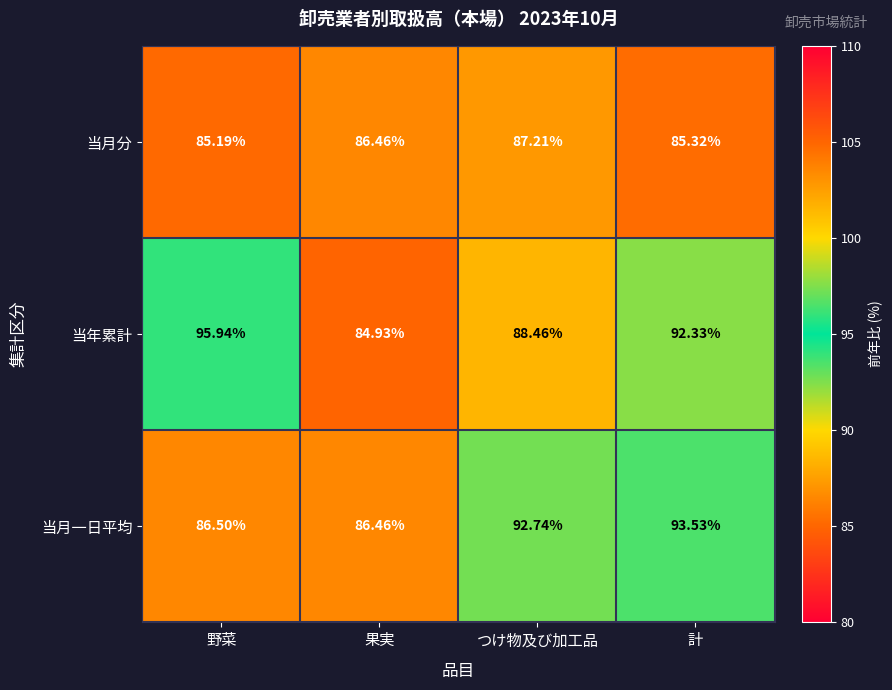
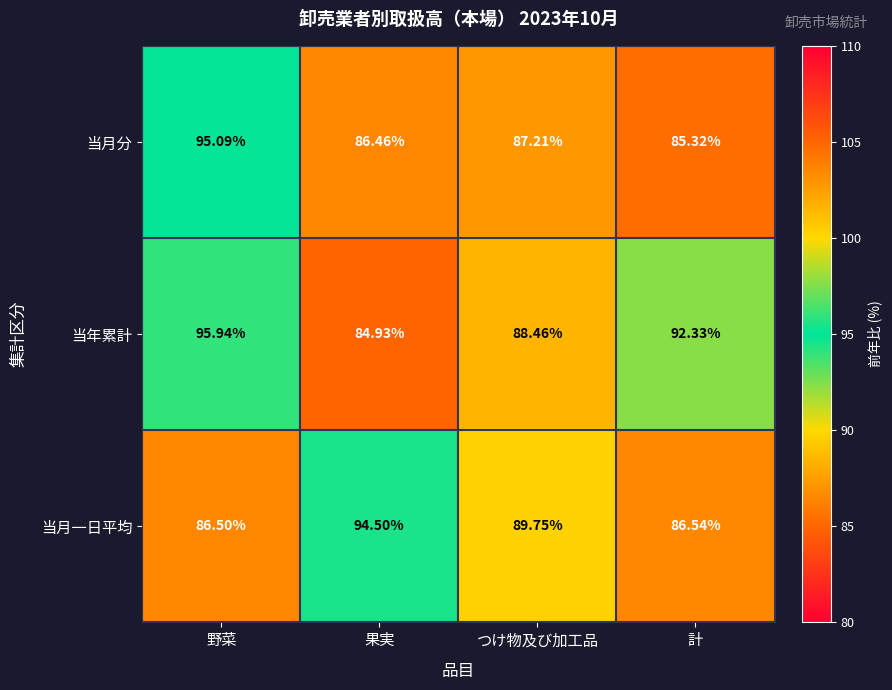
  {
    "当月分": {
-     "野菜": "85.19%",
+     "野菜": "95.09%",
      "果実": "86.46%",
      "つけ物及び加工品": "87.21%",
      "計": "85.32%"
    },
    "当年累計": {
      "野菜": "95.94%",
      "果実": "84.93%",
      "つけ物及び加工品": "88.46%",
      "計": "92.33%"
    },
    "当月一日平均": {
      "野菜": "86.50%",
-     "果実": "86.46%",
-     "つけ物及び加工品": "92.74%",
-     "計": "93.53%"
+     "果実": "94.50%",
+     "つけ物及び加工品": "89.75%",
+     "計": "86.54%"
    }
  }
